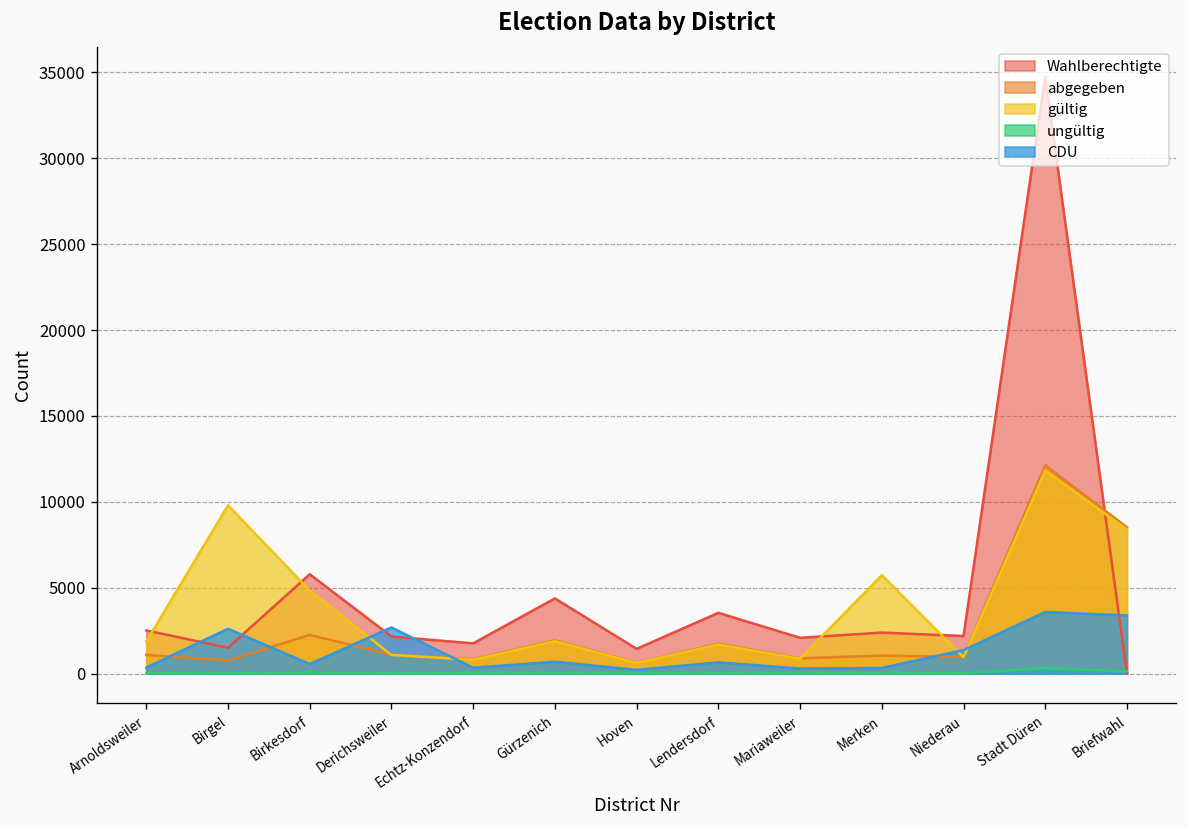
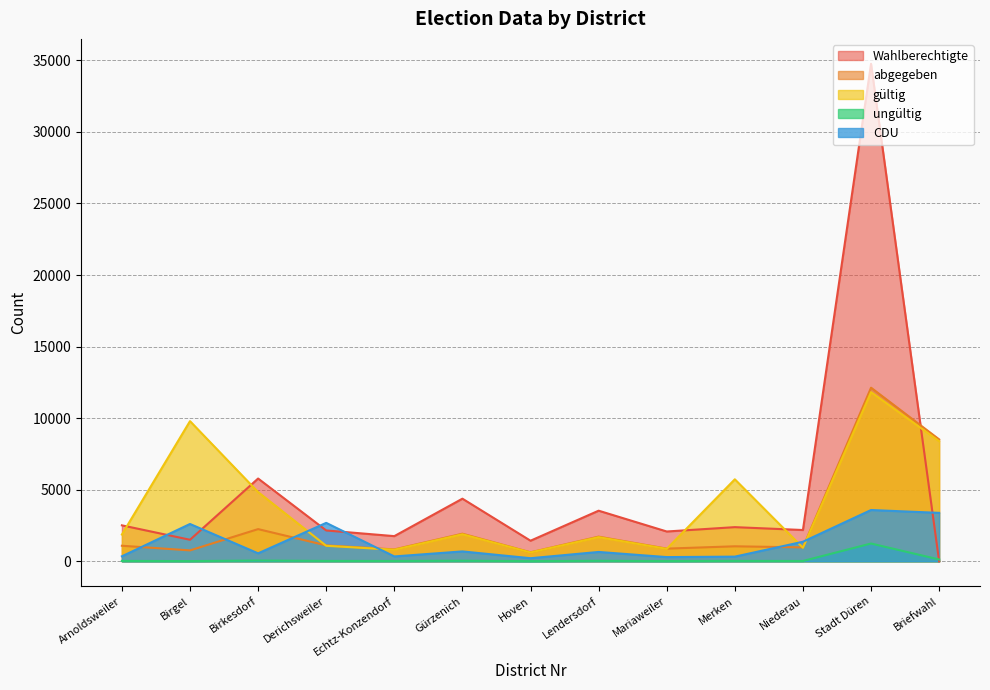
  {
    "gültig": {
      "Arnoldsweiler": 1900,
      "Birgel": 9800,
      "Birkesdorf": 4800,
      "Merken": 5700,
      "Stadt Düren": 11800
    },
    "ungültig": {
      "Arnoldsweiler": 0,
      "Birgel": 0,
      "Birkesdorf": 100,
      "Derichsweiler": 0,
      "Echtz-Konzendorf": 0,
      "Gürzenich": 0,
      "Hoven": 0,
      "Lendersdorf": 0,
      "Mariaweiler": 0,
      "Merken": 0,
      "Niederau": 0,
-     "Stadt Düren": 300
+     "Stadt Düren": 1200
    },
    "CDU": {
      "Arnoldsweiler": 400,
      "Birgel": 2600,
      "Birkesdorf": 600,
      "Derichsweiler": 2700,
      "Echtz-Konzendorf": 300,
      "Gürzenich": 700,
      "Hoven": 200,
      "Lendersdorf": 700,
      "Mariaweiler": 300,
      "Merken": 300,
      "Niederau": 1400,
      "Stadt Düren": 3600,
      "Briefwahl": 3400
    }
  }
